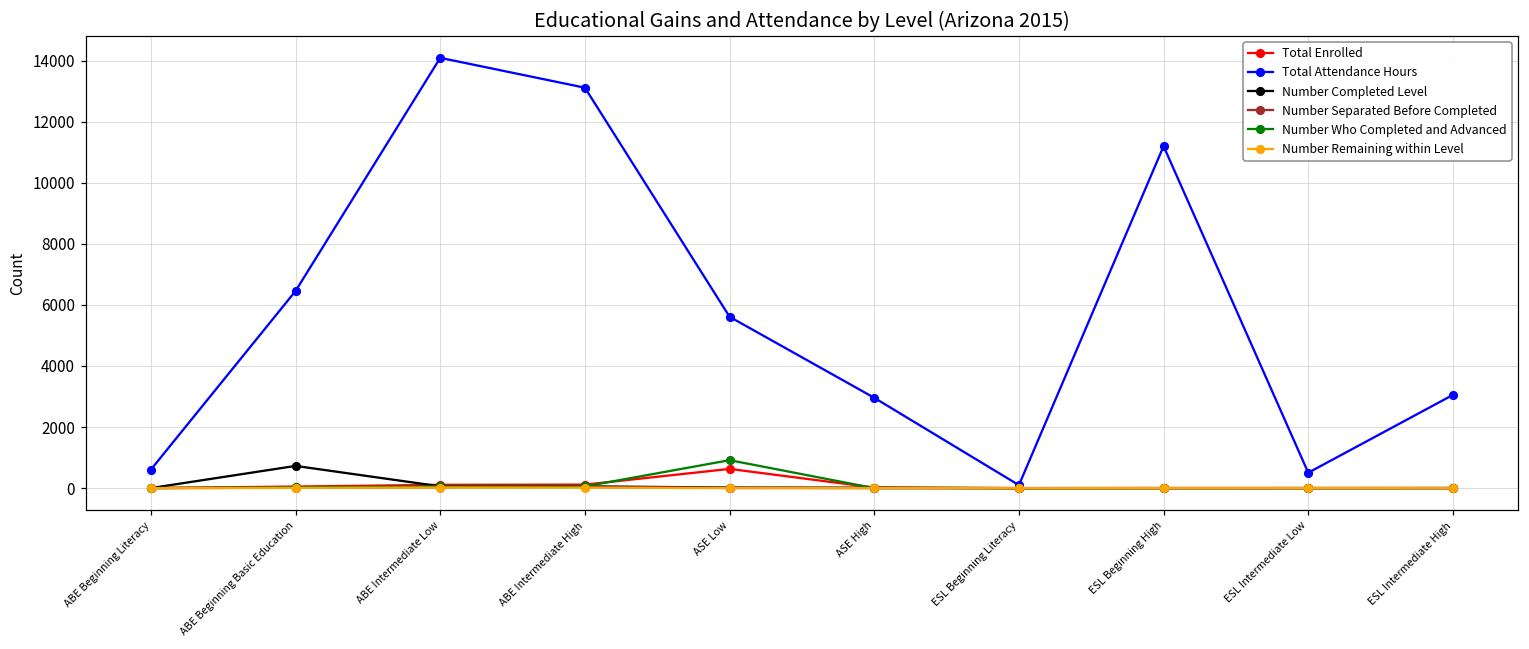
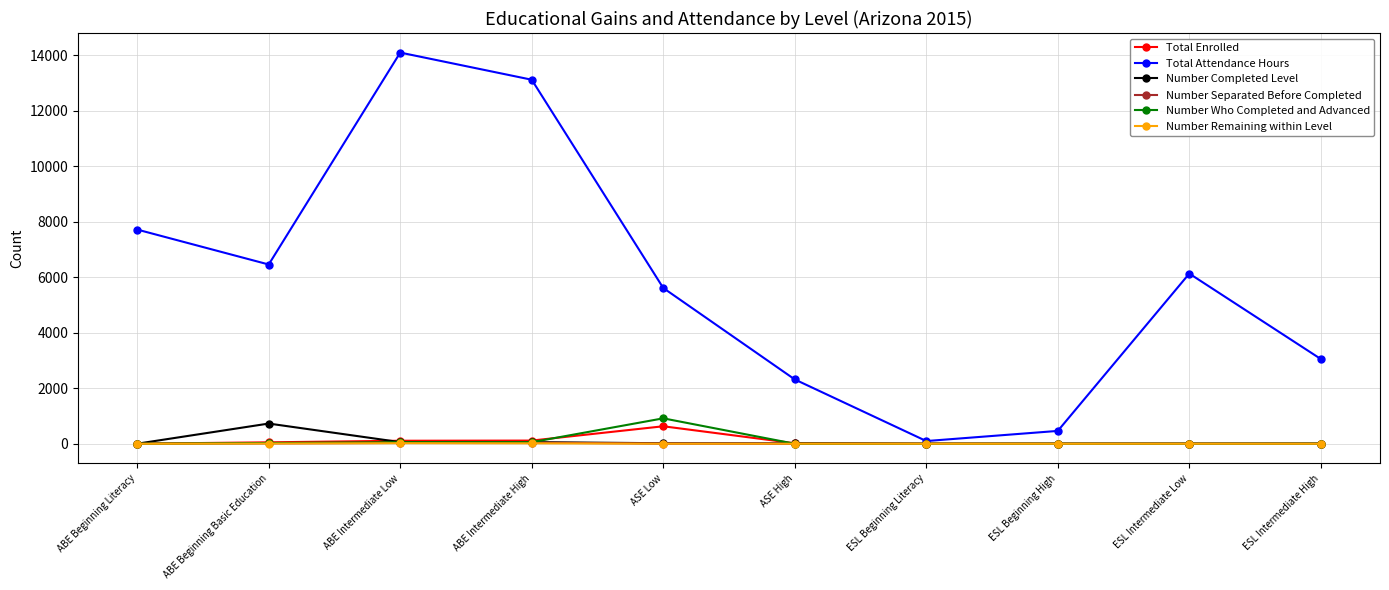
  {
    "Total Enrolled": {
      "ASE Low": 600
    },
    "Total Attendance Hours": {
-     "ABE Beginning Literacy": 600,
+     "ABE Beginning Literacy": 7700,
      "ABE Beginning Basic Education": 6500,
      "ABE Intermediate Low": 14100,
      "ABE Intermediate High": 13100,
      "ASE Low": 5600,
-     "ASE High": 3000,
+     "ASE High": 2300,
      "ESL Beginning Literacy": 100,
-     "ESL Beginning High": 11200,
-     "ESL Intermediate Low": 500,
+     "ESL Beginning High": 500,
+     "ESL Intermediate Low": 6100,
      "ESL Intermediate High": 3100
    },
    "Number Completed Level": {
      "ABE Beginning Basic Education": 700
    },
    "Number Who Completed and Advanced": {
      "ASE Low": 900
    }
  }
